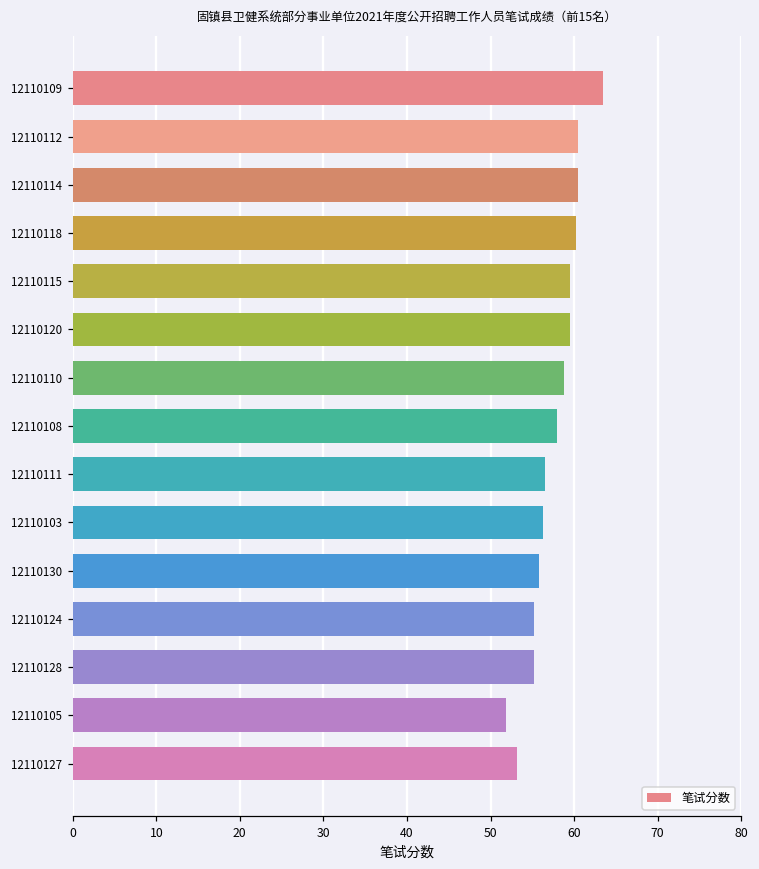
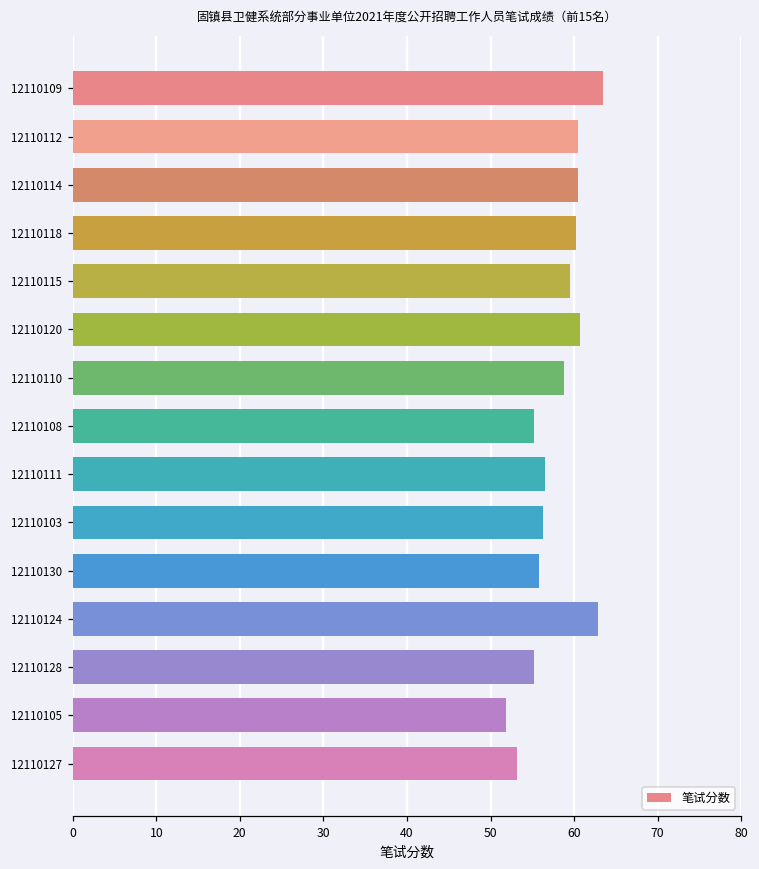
  {
    "12110109": 64,
    "12110112": 61,
    "12110114": 61,
    "12110118": 60,
    "12110115": 60,
-   "12110120": 60,
+   "12110120": 61,
    "12110110": 59,
-   "12110108": 58,
+   "12110108": 55,
    "12110111": 56,
    "12110103": 56,
    "12110130": 56,
-   "12110124": 55,
+   "12110124": 63,
    "12110128": 55,
    "12110105": 52,
    "12110127": 53
  }
